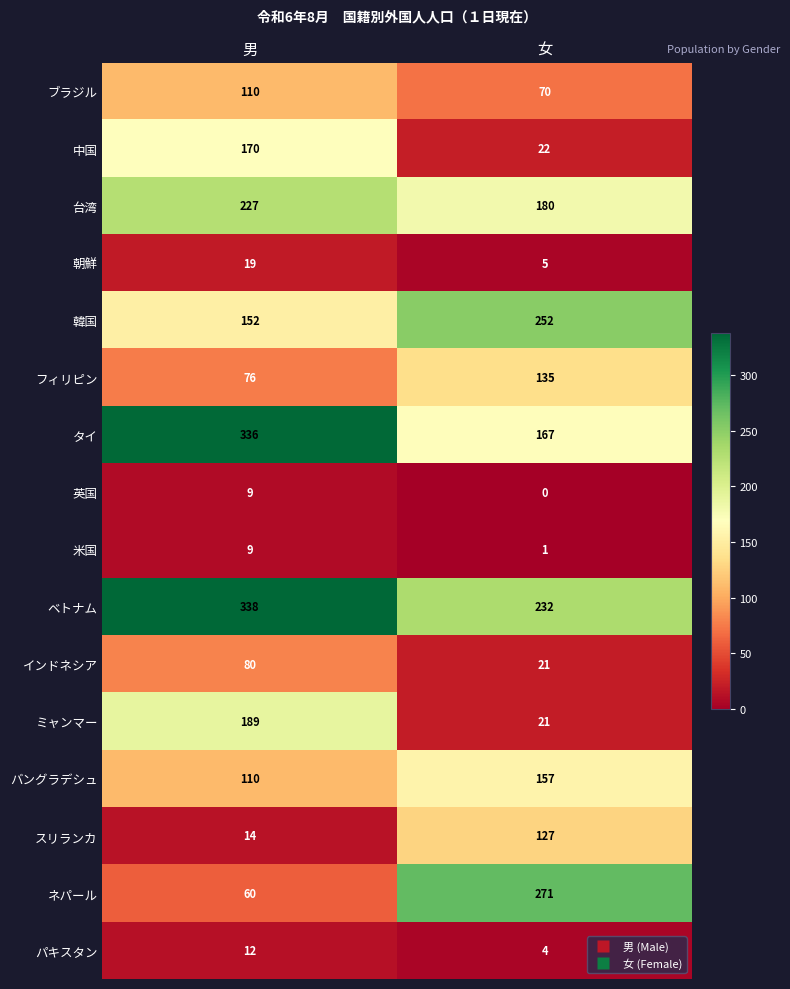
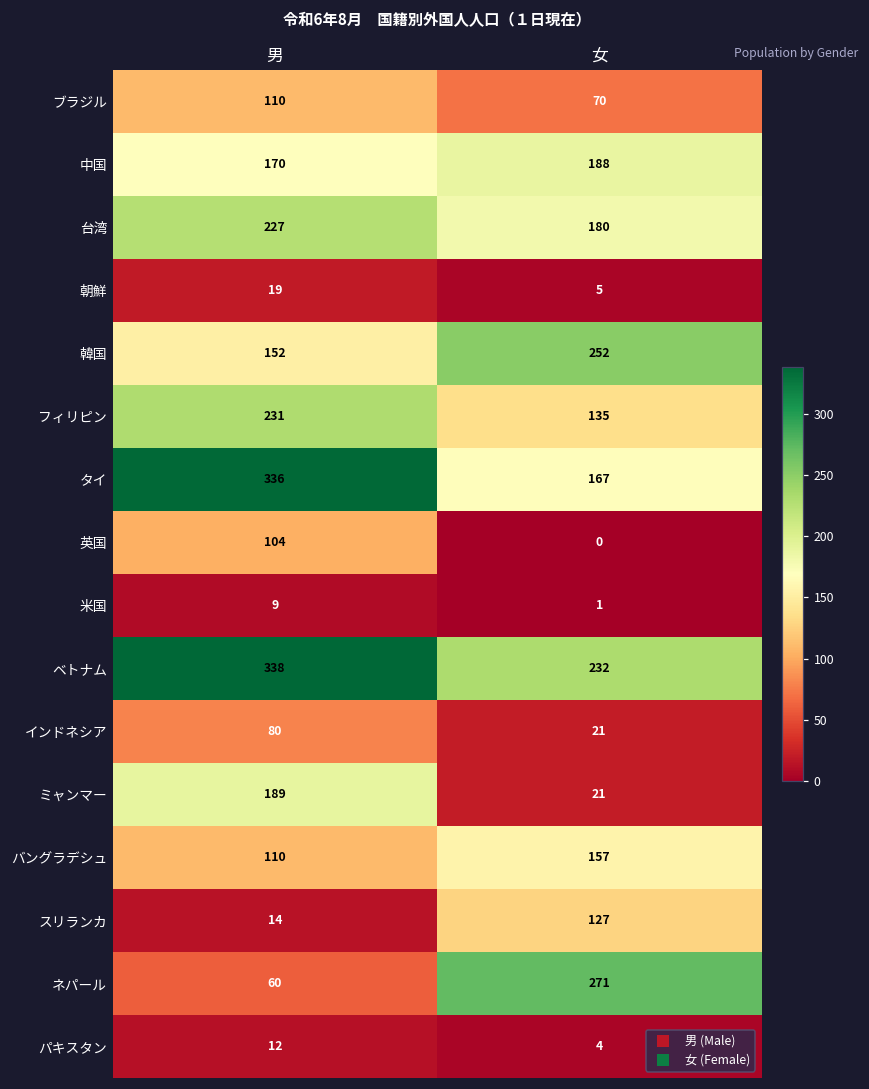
  {
    "ブラジル": {
      "男": 110,
      "女": 70
    },
    "中国": {
      "男": 170,
-     "女": 22
+     "女": 188
    },
    "台湾": {
      "男": 227,
      "女": 180
    },
    "朝鮮": {
      "男": 19,
      "女": 5
    },
    "韓国": {
      "男": 152,
      "女": 252
    },
    "フィリピン": {
-     "男": 76,
+     "男": 231,
      "女": 135
    },
    "タイ": {
      "男": 336,
      "女": 167
    },
    "英国": {
-     "男": 9,
+     "男": 104,
      "女": 0
    },
    "米国": {
      "男": 9,
      "女": 1
    },
    "ベトナム": {
      "男": 338,
      "女": 232
    },
    "インドネシア": {
      "男": 80,
      "女": 21
    },
    "ミャンマー": {
      "男": 189,
      "女": 21
    },
    "バングラデシュ": {
      "男": 110,
      "女": 157
    },
    "スリランカ": {
      "男": 14,
      "女": 127
    },
    "ネパール": {
      "男": 60,
      "女": 271
    },
    "パキスタン": {
      "男": 12,
      "女": 4
    }
  }
